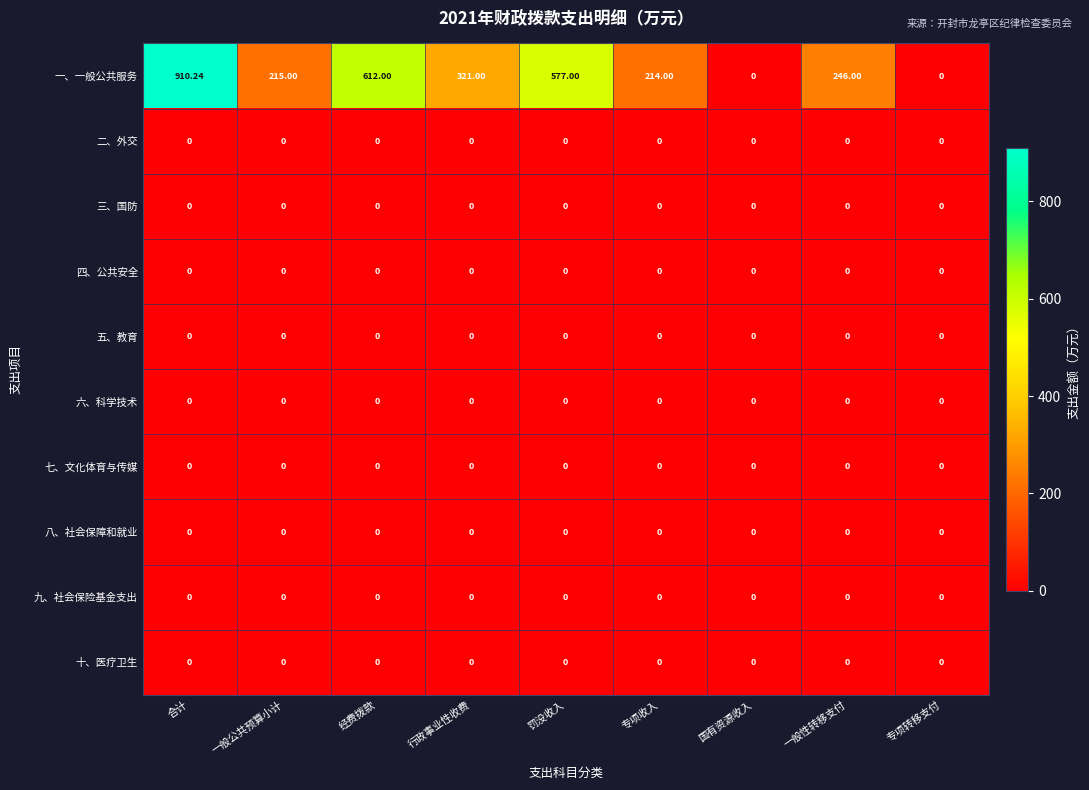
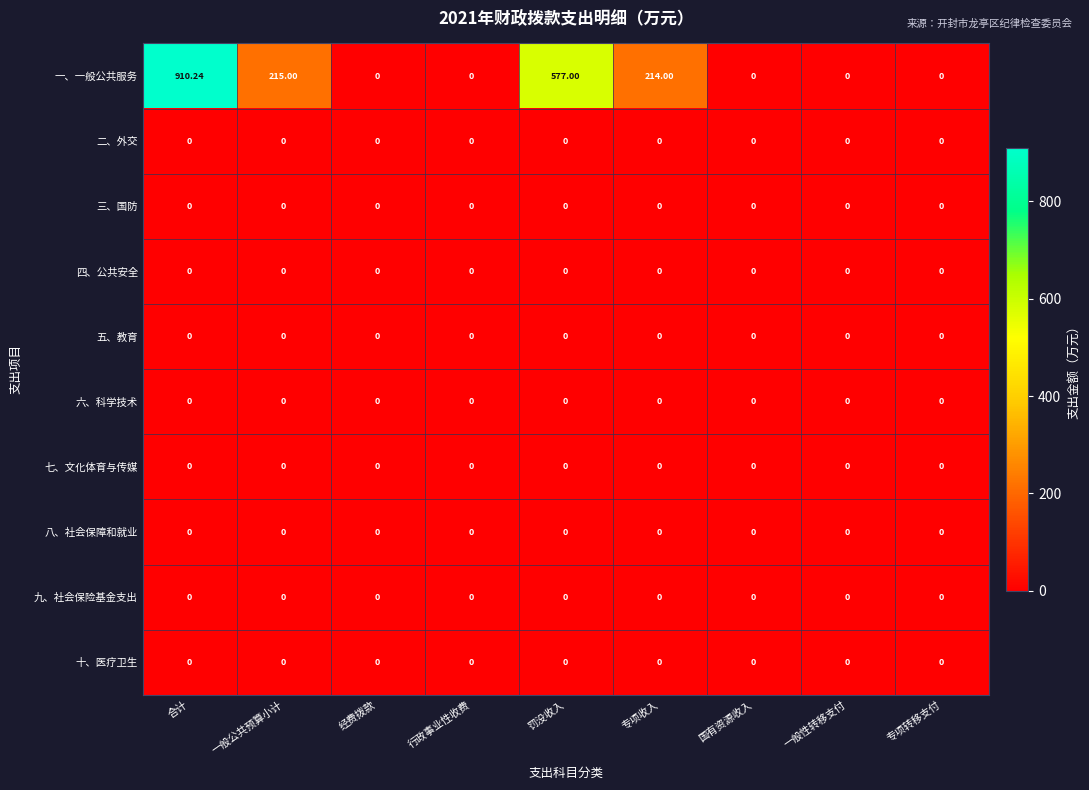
  {
    "一、一般公共服务": {
      "合计": 910.24,
      "一般公共预算小计": 215.00,
-     "经费拨款": 612.00,
-     "行政事业性收费": 321.00,
+     "经费拨款": 0,
+     "行政事业性收费": 0,
      "罚没收入": 577.00,
      "专项收入": 214.00,
      "国有资源收入": 0,
-     "一般性转移支付": 246.00,
+     "一般性转移支付": 0,
      "专项转移支付": 0
    },
    "二、外交": {
      "合计": 0,
      "一般公共预算小计": 0,
      "经费拨款": 0,
      "行政事业性收费": 0,
      "罚没收入": 0,
      "专项收入": 0,
      "国有资源收入": 0,
      "一般性转移支付": 0,
      "专项转移支付": 0
    },
    "三、国防": {
      "合计": 0,
      "一般公共预算小计": 0,
      "经费拨款": 0,
      "行政事业性收费": 0,
      "罚没收入": 0,
      "专项收入": 0,
      "国有资源收入": 0,
      "一般性转移支付": 0,
      "专项转移支付": 0
    },
    "四、公共安全": {
      "合计": 0,
      "一般公共预算小计": 0,
      "经费拨款": 0,
      "行政事业性收费": 0,
      "罚没收入": 0,
      "专项收入": 0,
      "国有资源收入": 0,
      "一般性转移支付": 0,
      "专项转移支付": 0
    },
    "五、教育": {
      "合计": 0,
      "一般公共预算小计": 0,
      "经费拨款": 0,
      "行政事业性收费": 0,
      "罚没收入": 0,
      "专项收入": 0,
      "国有资源收入": 0,
      "一般性转移支付": 0,
      "专项转移支付": 0
    },
    "六、科学技术": {
      "合计": 0,
      "一般公共预算小计": 0,
      "经费拨款": 0,
      "行政事业性收费": 0,
      "罚没收入": 0,
      "专项收入": 0,
      "国有资源收入": 0,
      "一般性转移支付": 0,
      "专项转移支付": 0
    },
    "七、文化体育与传媒": {
      "合计": 0,
      "一般公共预算小计": 0,
      "经费拨款": 0,
      "行政事业性收费": 0,
      "罚没收入": 0,
      "专项收入": 0,
      "国有资源收入": 0,
      "一般性转移支付": 0,
      "专项转移支付": 0
    },
    "八、社会保障和就业": {
      "合计": 0,
      "一般公共预算小计": 0,
      "经费拨款": 0,
      "行政事业性收费": 0,
      "罚没收入": 0,
      "专项收入": 0,
      "国有资源收入": 0,
      "一般性转移支付": 0,
      "专项转移支付": 0
    },
    "九、社会保险基金支出": {
      "合计": 0,
      "一般公共预算小计": 0,
      "经费拨款": 0,
      "行政事业性收费": 0,
      "罚没收入": 0,
      "专项收入": 0,
      "国有资源收入": 0,
      "一般性转移支付": 0,
      "专项转移支付": 0
    },
    "十、医疗卫生": {
      "合计": 0,
      "一般公共预算小计": 0,
      "经费拨款": 0,
      "行政事业性收费": 0,
      "罚没收入": 0,
      "专项收入": 0,
      "国有资源收入": 0,
      "一般性转移支付": 0,
      "专项转移支付": 0
    }
  }
